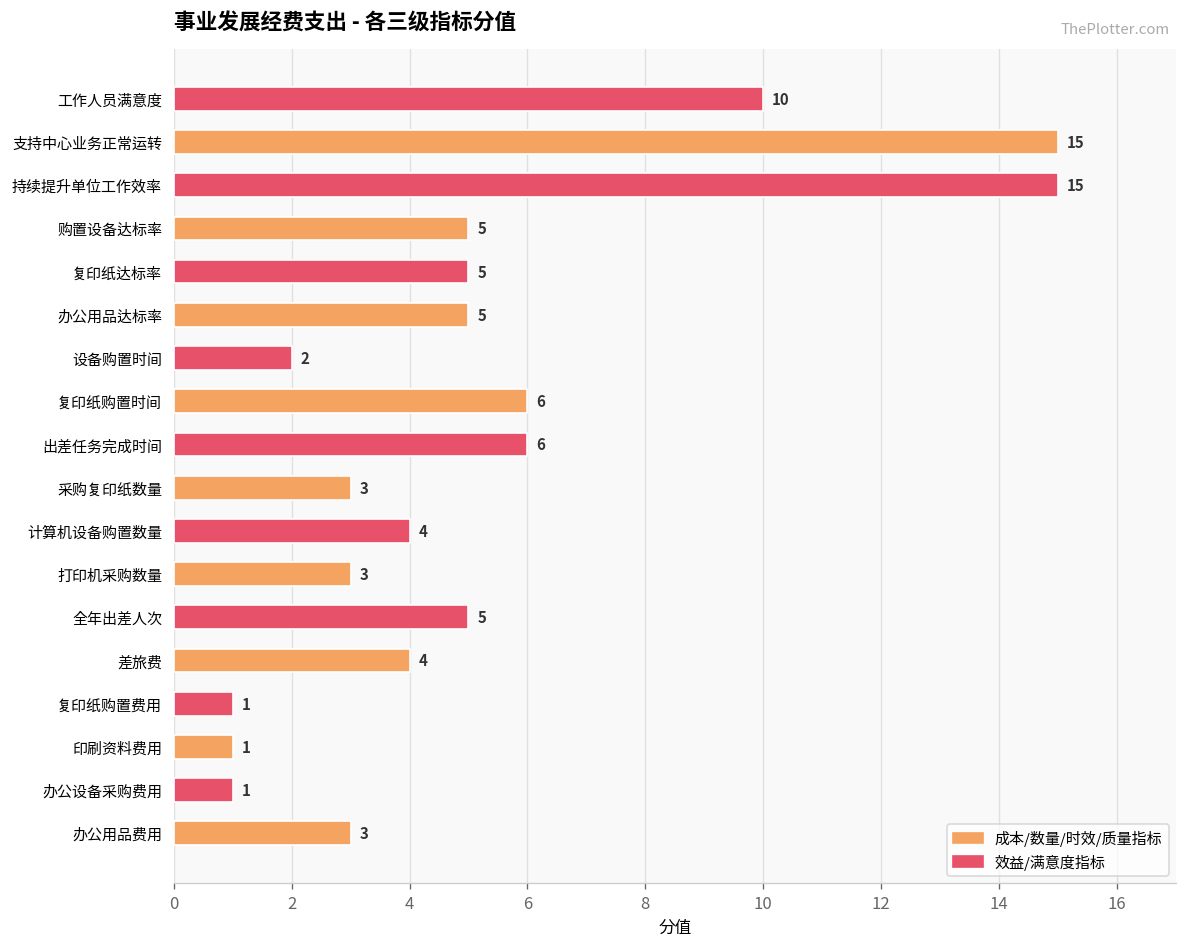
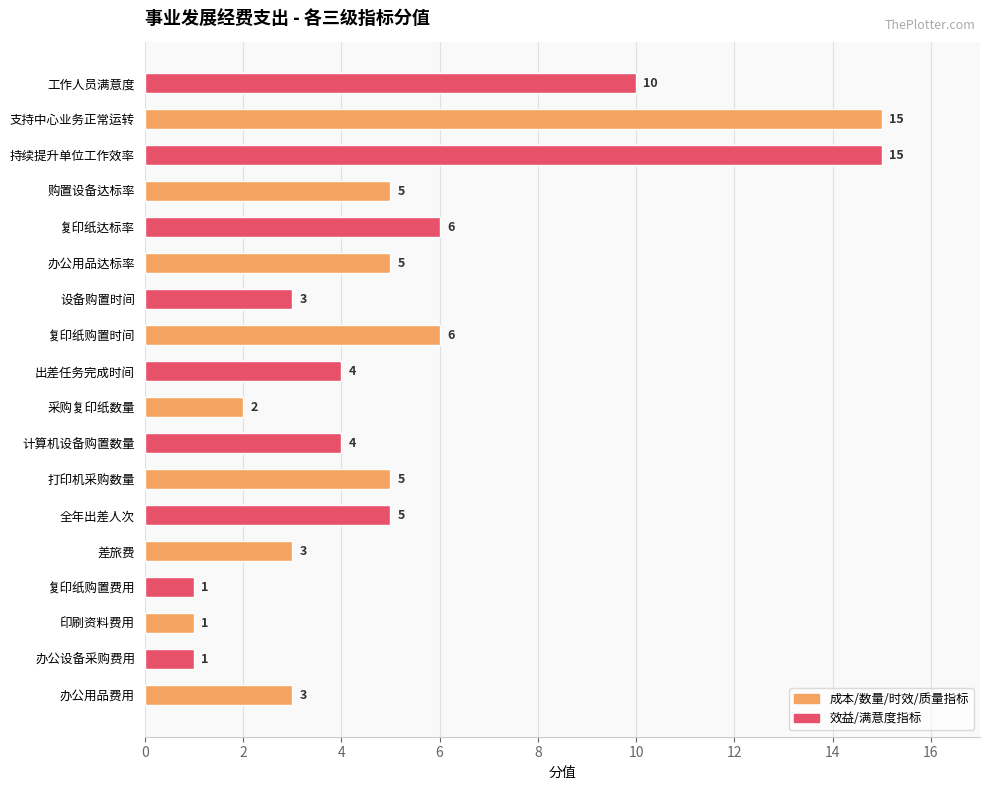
  {
    "工作人员满意度": 10,
    "支持中心业务正常运转": 15,
    "持续提升单位工作效率": 15,
    "购置设备达标率": 5,
-   "复印纸达标率": 5,
+   "复印纸达标率": 6,
    "办公用品达标率": 5,
-   "设备购置时间": 2,
+   "设备购置时间": 3,
    "复印纸购置时间": 6,
-   "出差任务完成时间": 6,
-   "采购复印纸数量": 3,
+   "出差任务完成时间": 4,
+   "采购复印纸数量": 2,
    "计算机设备购置数量": 4,
-   "打印机采购数量": 3,
+   "打印机采购数量": 5,
    "全年出差人次": 5,
-   "差旅费": 4,
+   "差旅费": 3,
    "复印纸购置费用": 1,
    "印刷资料费用": 1,
    "办公设备采购费用": 1,
    "办公用品费用": 3
  }
